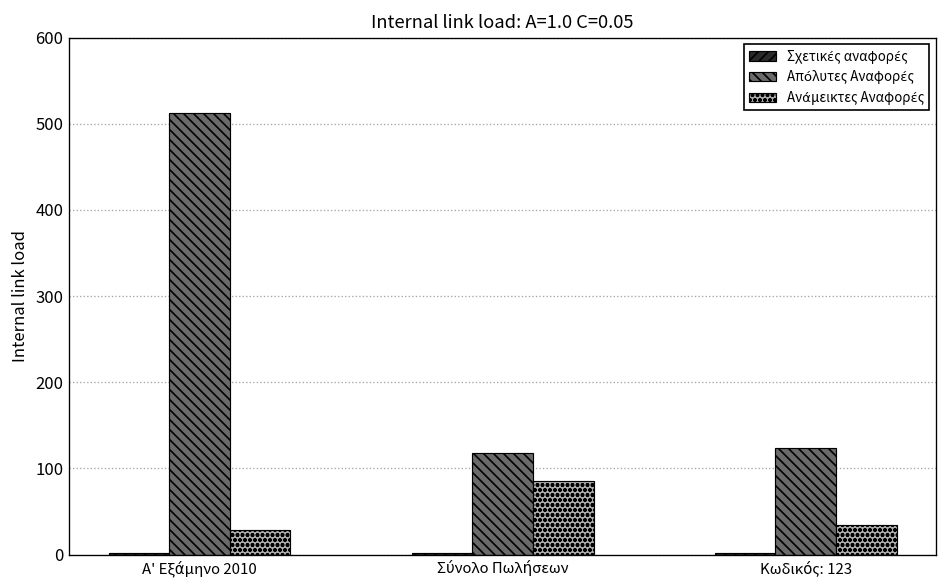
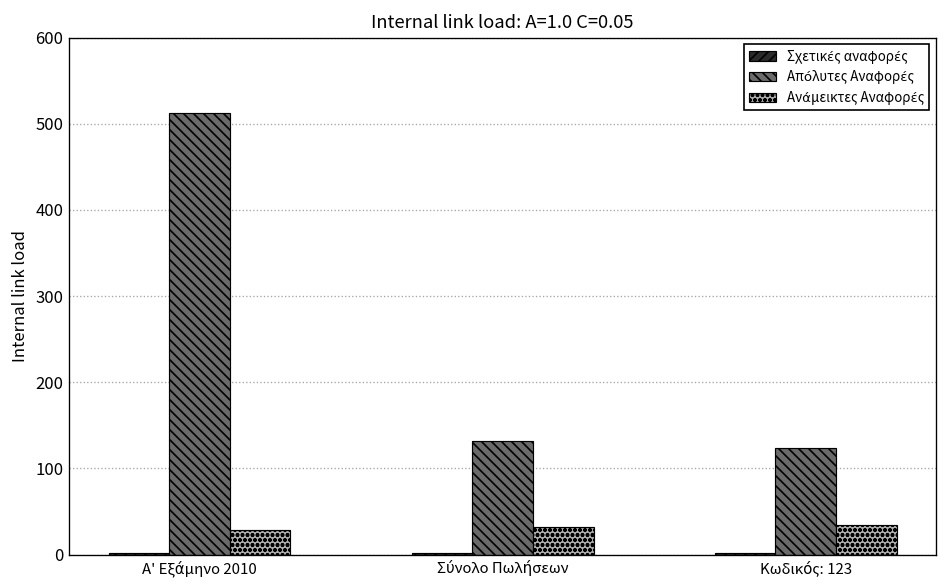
  {
    "Απόλυτες Αναφορές": {
      "Α' Εξάμηνο 2010": 510,
-     "Σύνολο Πωλήσεων": 120,
+     "Σύνολο Πωλήσεων": 130,
      "Κωδικός: 123": 120
    },
    "Ανάμεικτες Αναφορές": {
      "Α' Εξάμηνο 2010": 30,
-     "Σύνολο Πωλήσεων": 90,
+     "Σύνολο Πωλήσεων": 30,
      "Κωδικός: 123": 30
    }
  }
